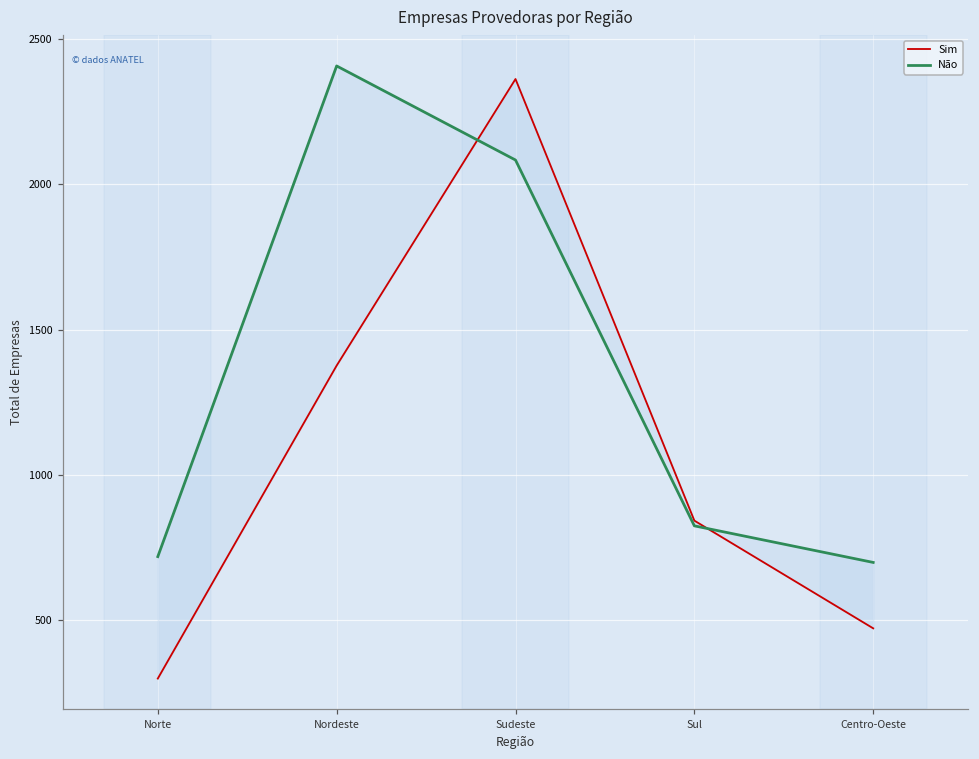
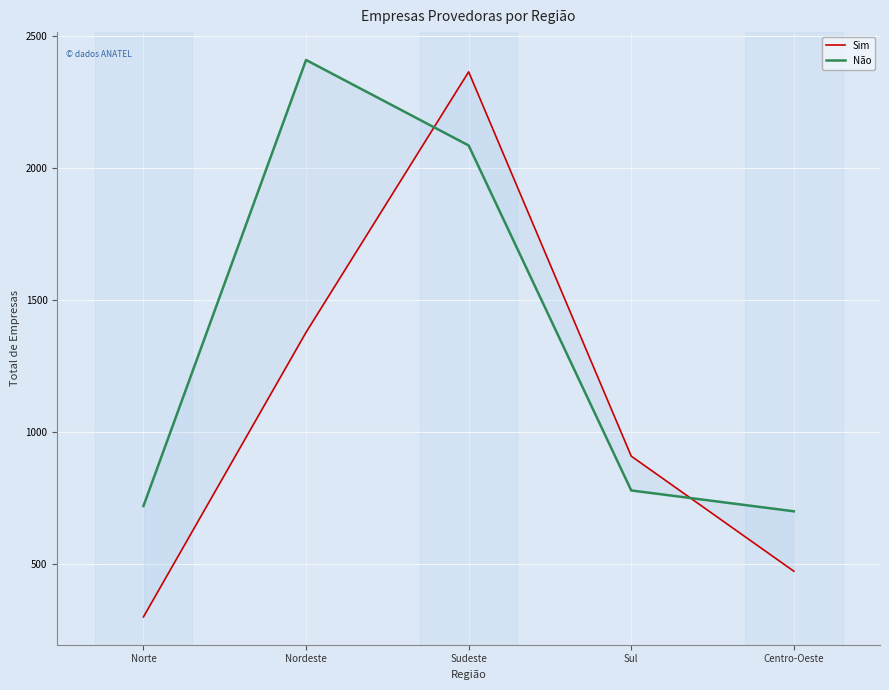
  {
    "Sim": {
      "Norte": 300,
      "Nordeste": 1380,
-     "Sul": 840,
+     "Sul": 910,
      "Centro-Oeste": 470
    },
    "Não": {
      "Sudeste": 2080,
-     "Sul": 820
+     "Sul": 780
    }
  }
